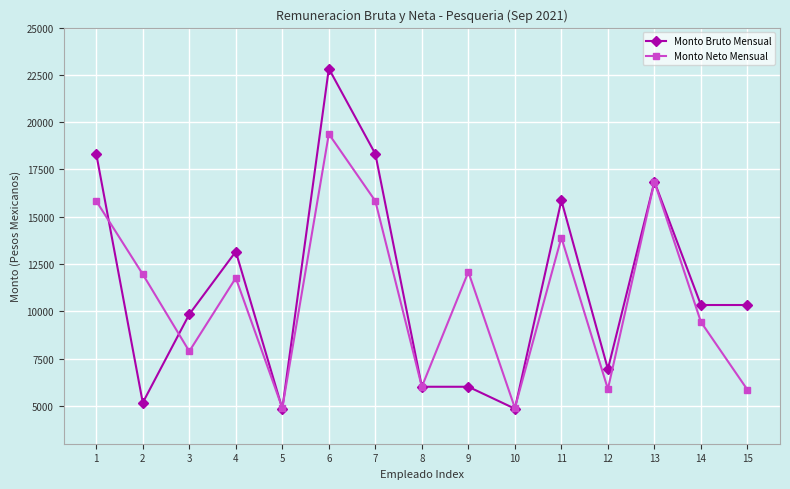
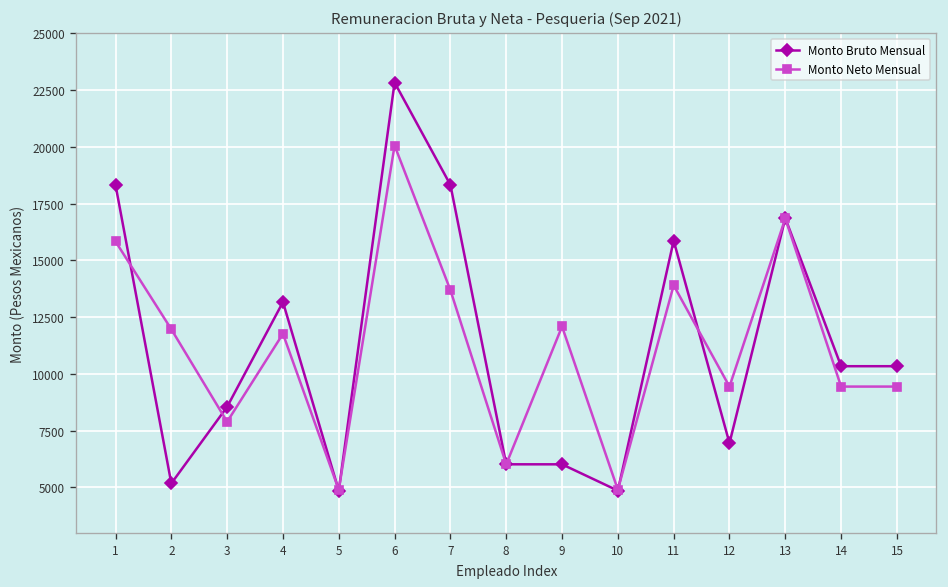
  {
    "Monto Bruto Mensual": {
      "1": 18300,
      "2": 5200,
-     "3": 9800,
+     "3": 8500,
      "4": 13200,
      "6": 22800,
      "7": 18300,
      "9": 6000,
      "11": 15900,
      "12": 6900,
      "14": 10300,
      "15": 10300
    },
    "Monto Neto Mensual": {
      "1": 15800,
      "2": 12000,
      "3": 7900,
      "4": 11800,
-     "6": 19400,
-     "7": 15800,
+     "6": 20100,
+     "7": 13700,
      "9": 12100,
      "11": 13900,
-     "12": 5900,
+     "12": 9400,
      "14": 9400,
-     "15": 5900
+     "15": 9400
    }
  }
